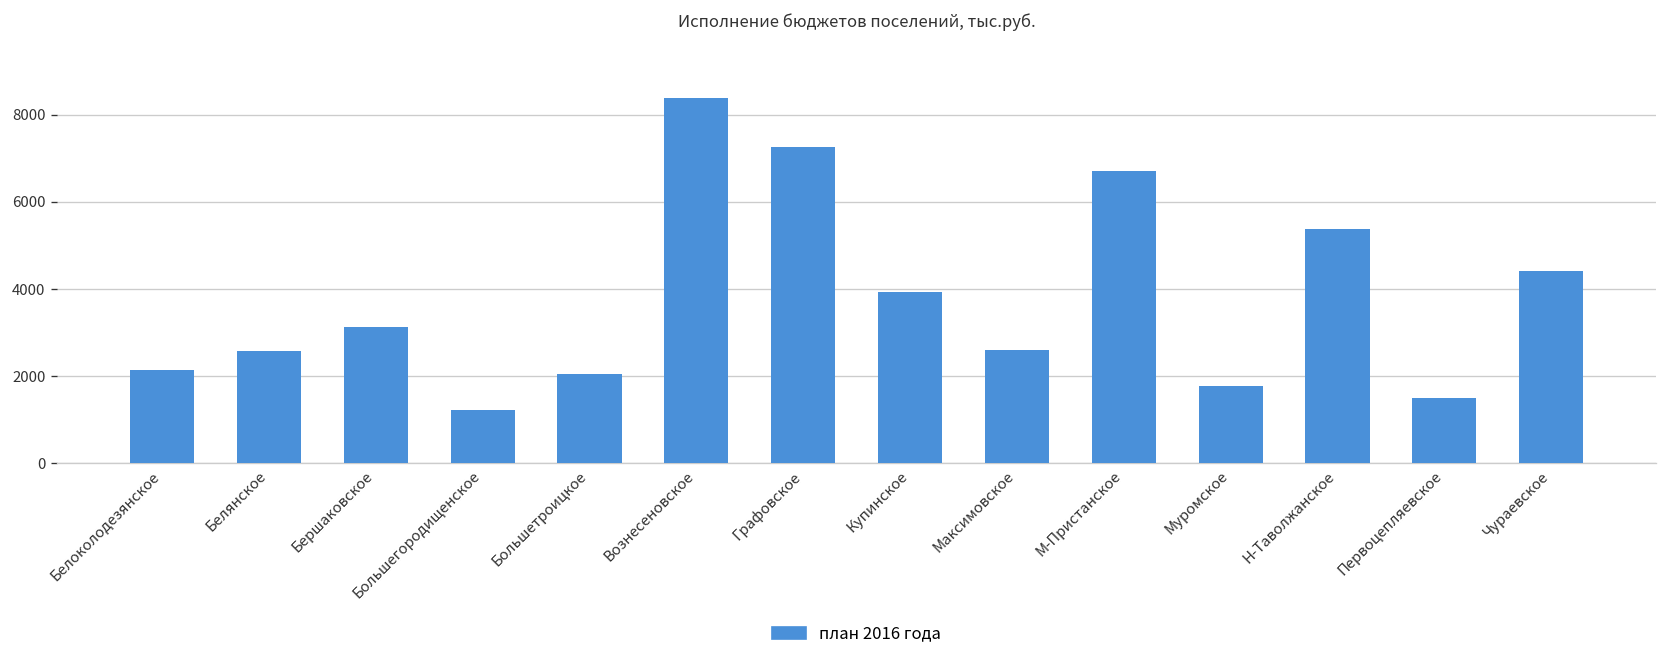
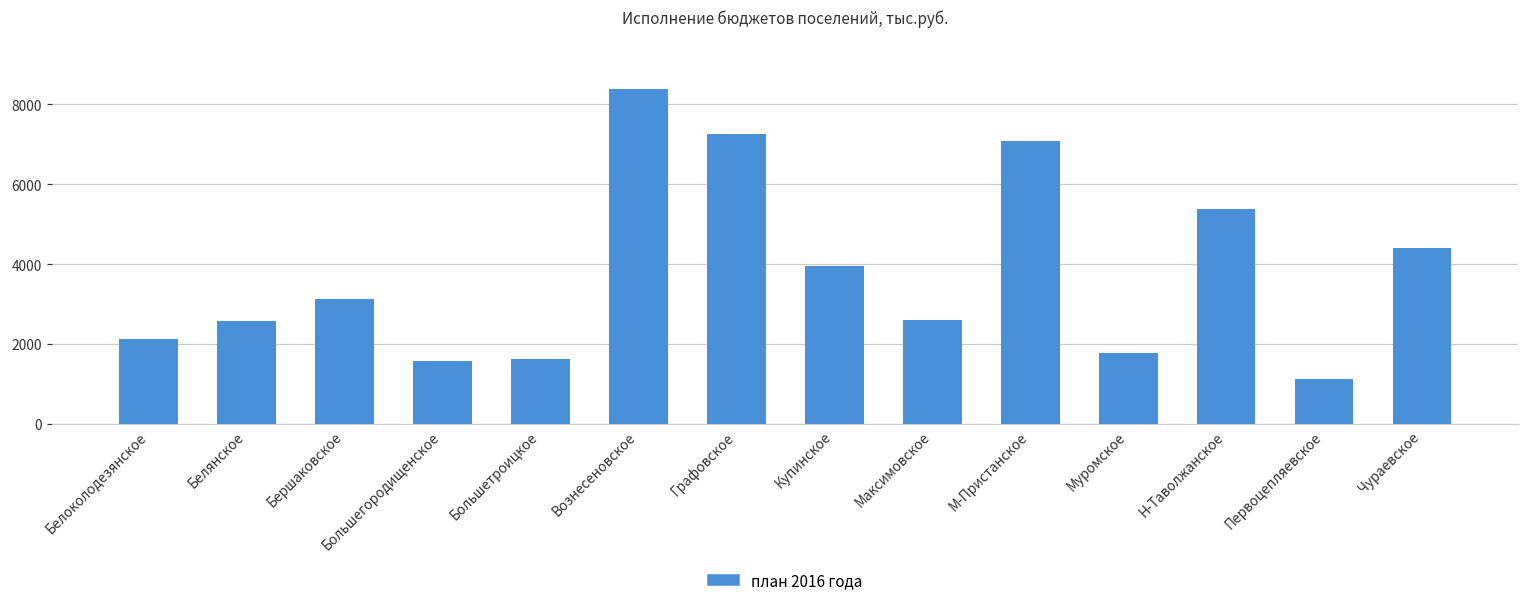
  {
    "Белоколодезянское": 2100,
    "Белянское": 2600,
    "Бершаковское": 3100,
-   "Большегородищенское": 1200,
-   "Большетроицкое": 2100,
+   "Большегородищенское": 1600,
+   "Большетроицкое": 1600,
    "Вознесеновское": 8400,
    "Графовское": 7300,
    "Купинское": 3900,
    "Максимовское": 2600,
-   "М-Пристанское": 6700,
+   "М-Пристанское": 7100,
    "Муромское": 1800,
    "Н-Таволжанское": 5400,
-   "Первоцепляевское": 1500,
+   "Первоцепляевское": 1100,
    "Чураевское": 4400
  }
